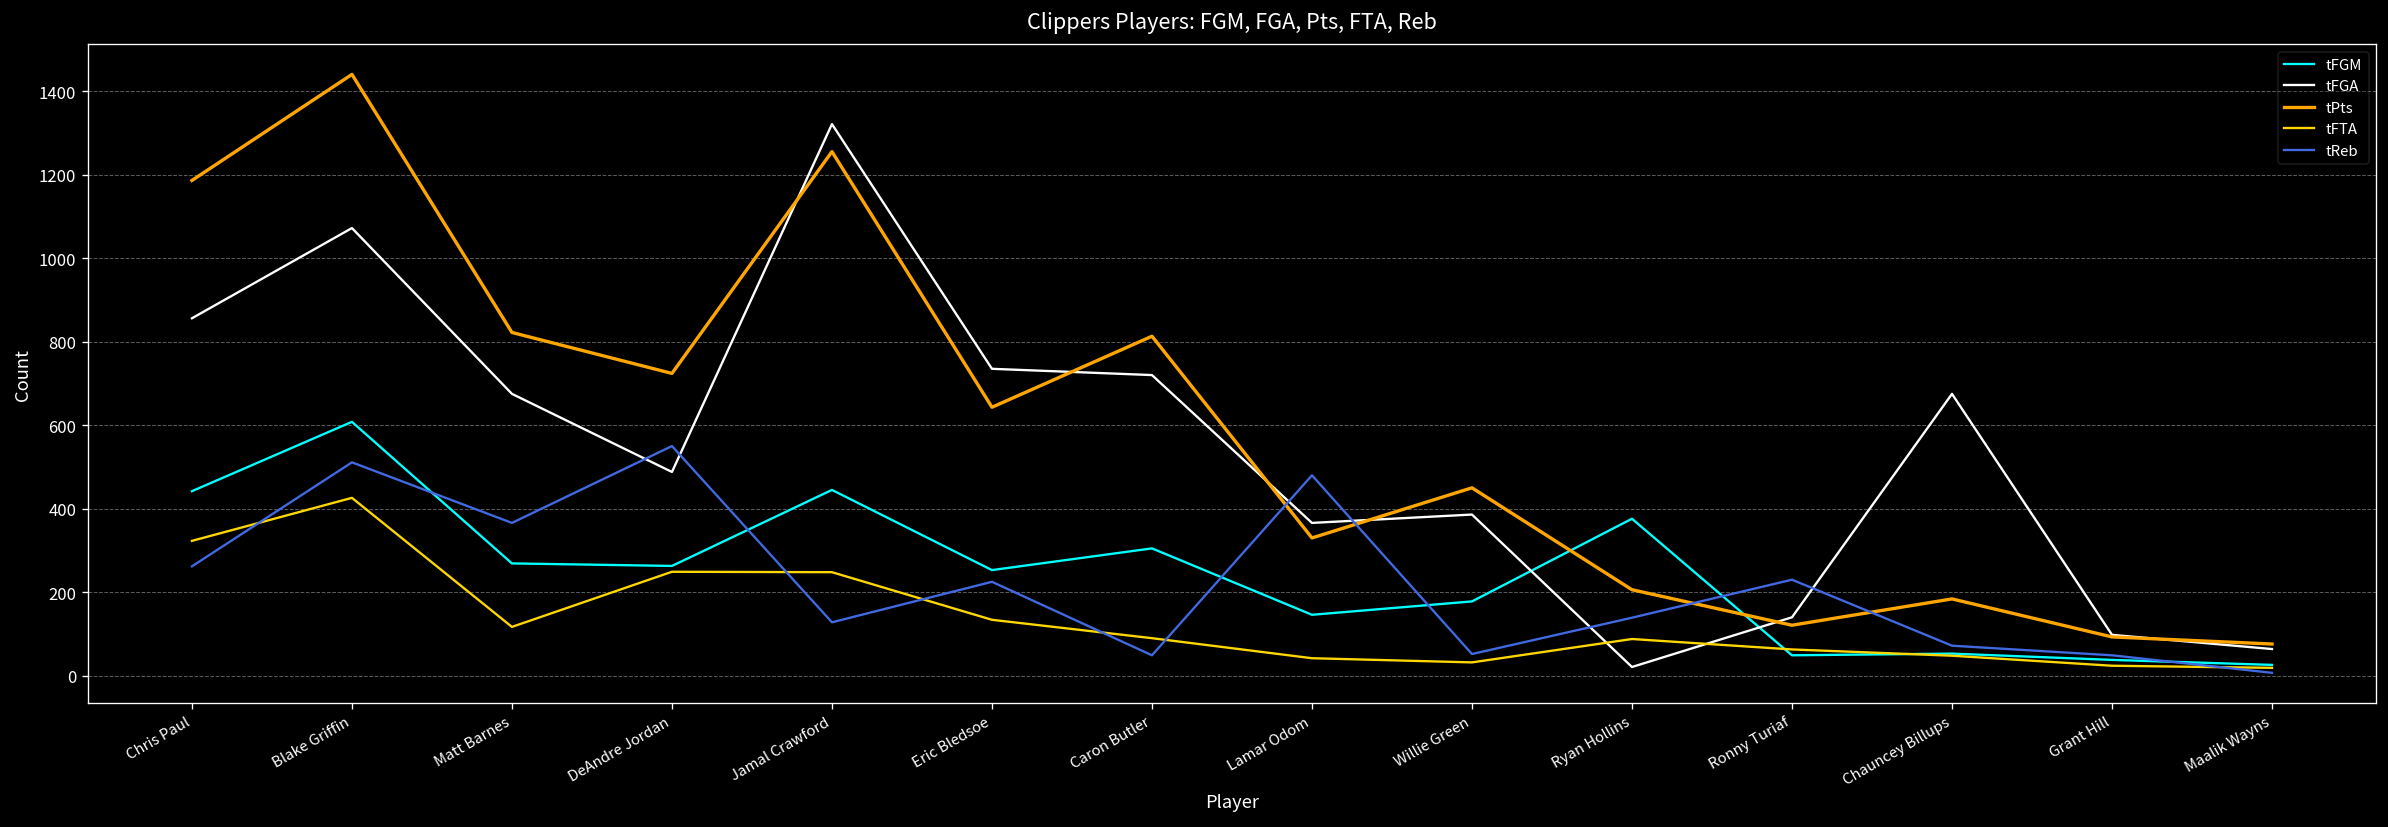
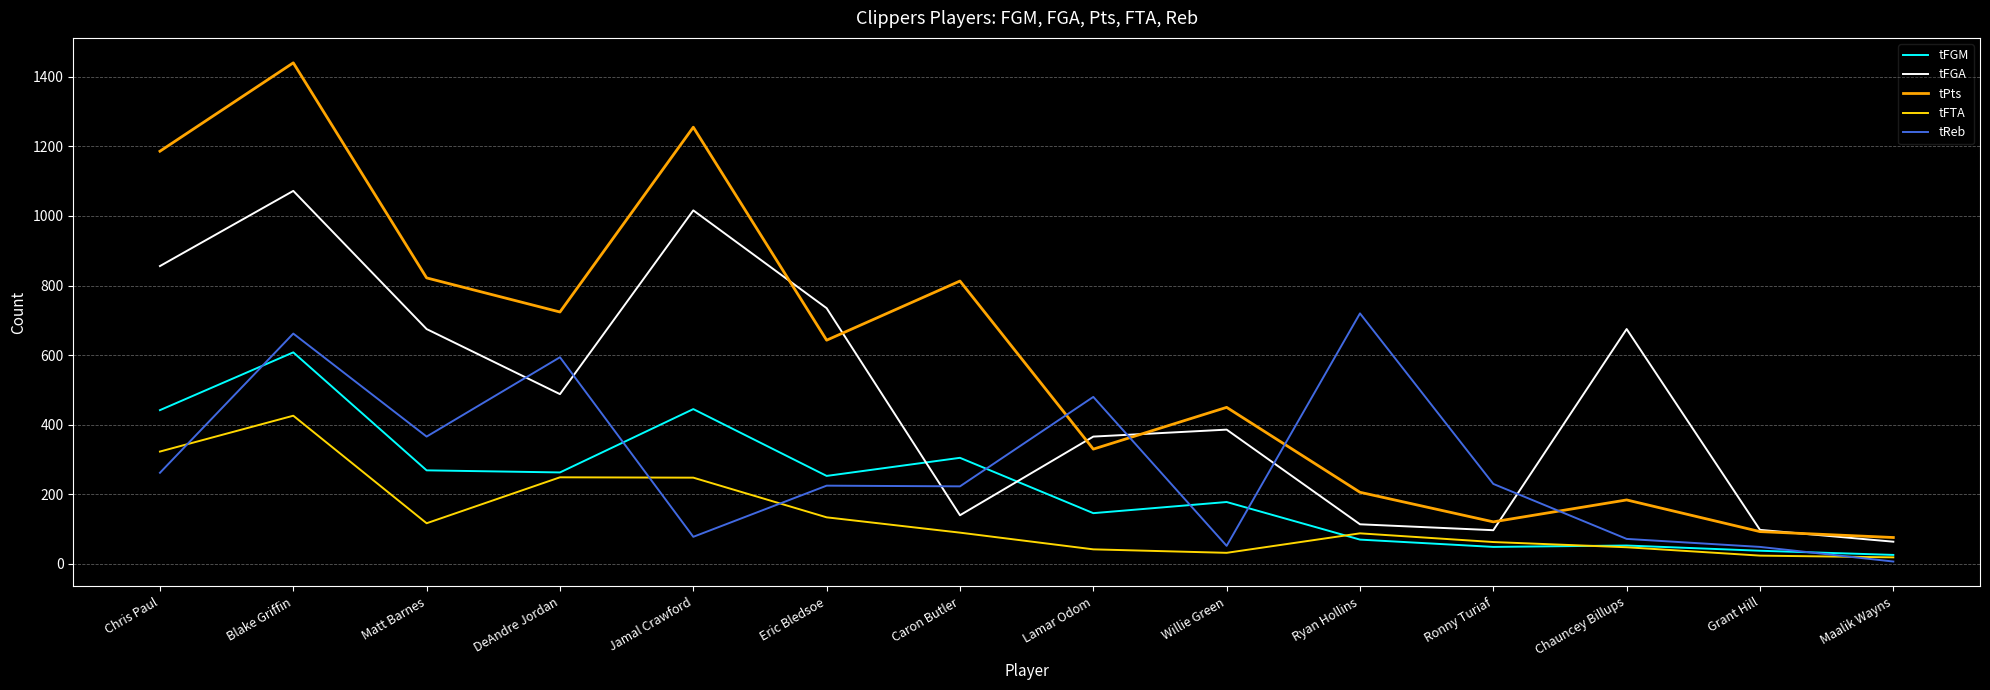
  {
    "tFGM": {
      "Chris Paul": 440,
      "Blake Griffin": 610,
      "Matt Barnes": 270,
      "DeAndre Jordan": 260,
      "Jamal Crawford": 450,
      "Eric Bledsoe": 250,
      "Caron Butler": 310,
      "Lamar Odom": 150,
      "Willie Green": 180,
-     "Ryan Hollins": 380,
+     "Ryan Hollins": 70,
      "Ronny Turiaf": 50,
      "Grant Hill": 40
    },
    "tFGA": {
      "Chris Paul": 860,
      "Blake Griffin": 1070,
      "Matt Barnes": 680,
      "DeAndre Jordan": 490,
-     "Jamal Crawford": 1320,
+     "Jamal Crawford": 1020,
      "Eric Bledsoe": 740,
-     "Caron Butler": 720,
+     "Caron Butler": 140,
      "Lamar Odom": 370,
      "Willie Green": 390,
-     "Ryan Hollins": 20,
-     "Ronny Turiaf": 140,
+     "Ryan Hollins": 110,
+     "Ronny Turiaf": 100,
      "Chauncey Billups": 680,
      "Maalik Wayns": 60
    },
    "tReb": {
      "Chris Paul": 260,
-     "Blake Griffin": 510,
+     "Blake Griffin": 660,
      "Matt Barnes": 370,
-     "DeAndre Jordan": 550,
-     "Jamal Crawford": 130,
+     "DeAndre Jordan": 590,
+     "Jamal Crawford": 80,
      "Eric Bledsoe": 230,
-     "Caron Butler": 50,
+     "Caron Butler": 220,
      "Lamar Odom": 480,
      "Willie Green": 50,
-     "Ryan Hollins": 140,
+     "Ryan Hollins": 720,
      "Ronny Turiaf": 230,
      "Chauncey Billups": 70,
      "Grant Hill": 50,
      "Maalik Wayns": 10
    }
  }
